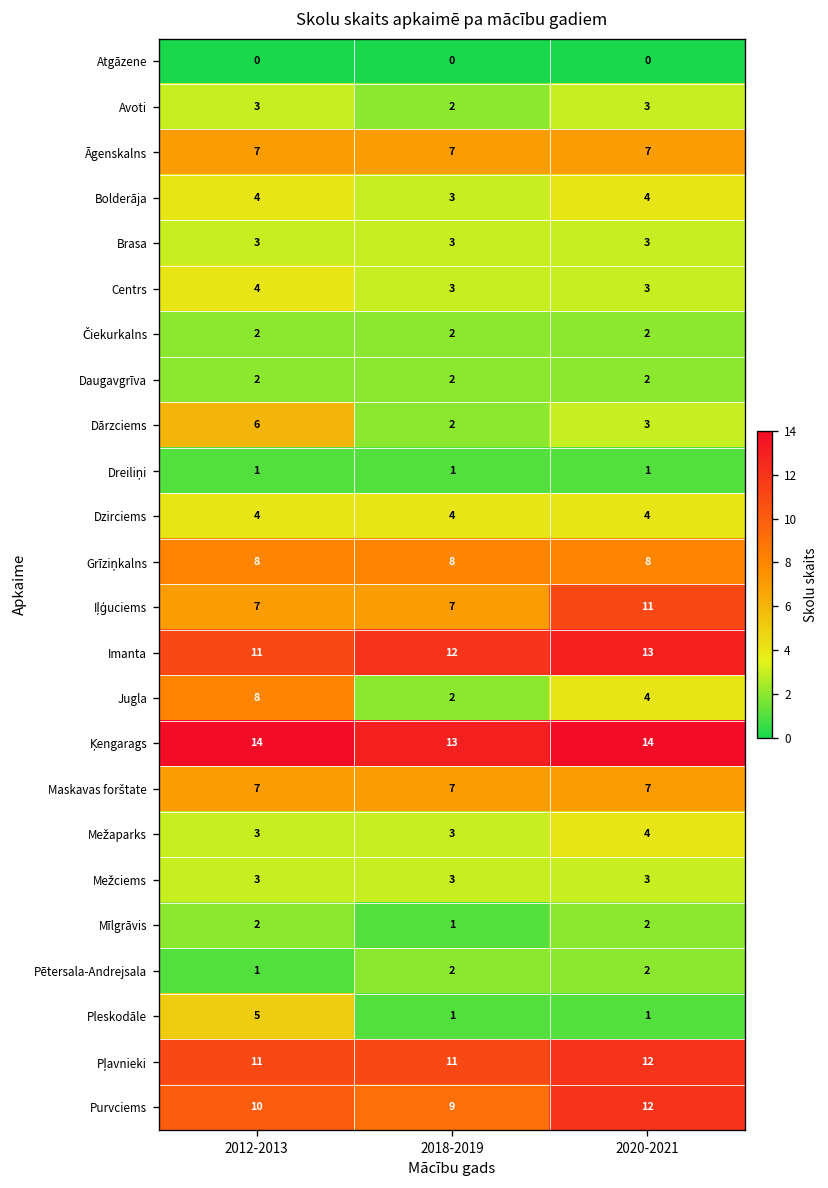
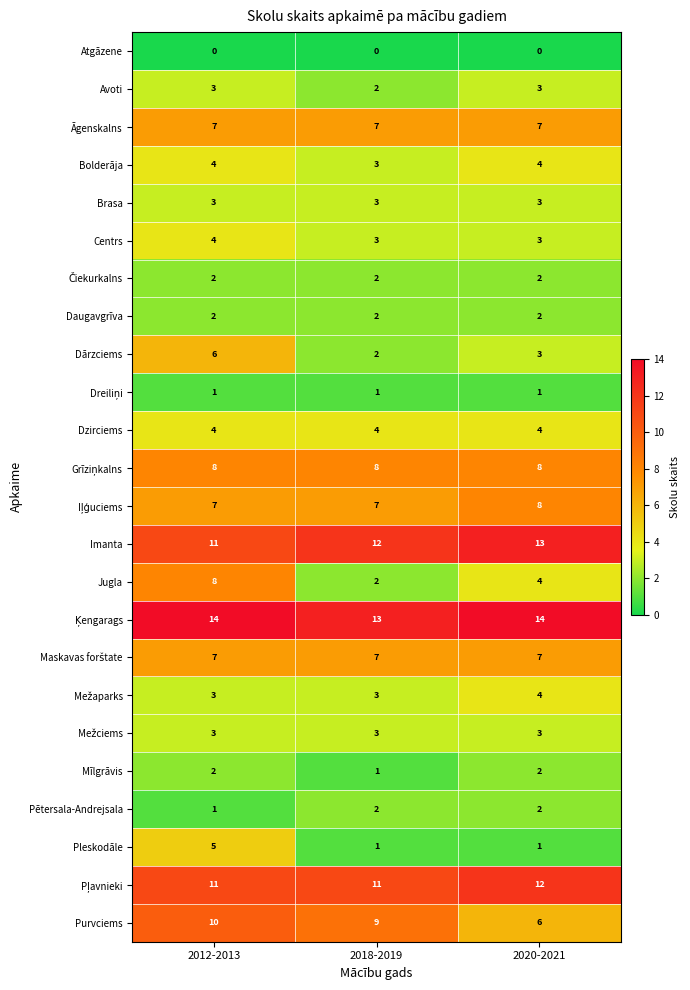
  {
    "Atgāzene": {
      "2012-2013": 0,
      "2018-2019": 0,
      "2020-2021": 0
    },
    "Avoti": {
      "2012-2013": 3,
      "2018-2019": 2,
      "2020-2021": 3
    },
    "Āgenskalns": {
      "2012-2013": 7,
      "2018-2019": 7,
      "2020-2021": 7
    },
    "Bolderāja": {
      "2012-2013": 4,
      "2018-2019": 3,
      "2020-2021": 4
    },
    "Brasa": {
      "2012-2013": 3,
      "2018-2019": 3,
      "2020-2021": 3
    },
    "Centrs": {
      "2012-2013": 4,
      "2018-2019": 3,
      "2020-2021": 3
    },
    "Čiekurkalns": {
      "2012-2013": 2,
      "2018-2019": 2,
      "2020-2021": 2
    },
    "Daugavgrīva": {
      "2012-2013": 2,
      "2018-2019": 2,
      "2020-2021": 2
    },
    "Dārzciems": {
      "2012-2013": 6,
      "2018-2019": 2,
      "2020-2021": 3
    },
    "Dreiliņi": {
      "2012-2013": 1,
      "2018-2019": 1,
      "2020-2021": 1
    },
    "Dzirciems": {
      "2012-2013": 4,
      "2018-2019": 4,
      "2020-2021": 4
    },
    "Grīziņkalns": {
      "2012-2013": 8,
      "2018-2019": 8,
      "2020-2021": 8
    },
    "Iļģuciems": {
      "2012-2013": 7,
      "2018-2019": 7,
-     "2020-2021": 11
+     "2020-2021": 8
    },
    "Imanta": {
      "2012-2013": 11,
      "2018-2019": 12,
      "2020-2021": 13
    },
    "Jugla": {
      "2012-2013": 8,
      "2018-2019": 2,
      "2020-2021": 4
    },
    "Ķengarags": {
      "2012-2013": 14,
      "2018-2019": 13,
      "2020-2021": 14
    },
    "Maskavas forštate": {
      "2012-2013": 7,
      "2018-2019": 7,
      "2020-2021": 7
    },
    "Mežaparks": {
      "2012-2013": 3,
      "2018-2019": 3,
      "2020-2021": 4
    },
    "Mežciems": {
      "2012-2013": 3,
      "2018-2019": 3,
      "2020-2021": 3
    },
    "Mīlgrāvis": {
      "2012-2013": 2,
      "2018-2019": 1,
      "2020-2021": 2
    },
    "Pētersala-Andrejsala": {
      "2012-2013": 1,
      "2018-2019": 2,
      "2020-2021": 2
    },
    "Pleskodāle": {
      "2012-2013": 5,
      "2018-2019": 1,
      "2020-2021": 1
    },
    "Pļavnieki": {
      "2012-2013": 11,
      "2018-2019": 11,
      "2020-2021": 12
    },
    "Purvciems": {
      "2012-2013": 10,
      "2018-2019": 9,
-     "2020-2021": 12
+     "2020-2021": 6
    }
  }
